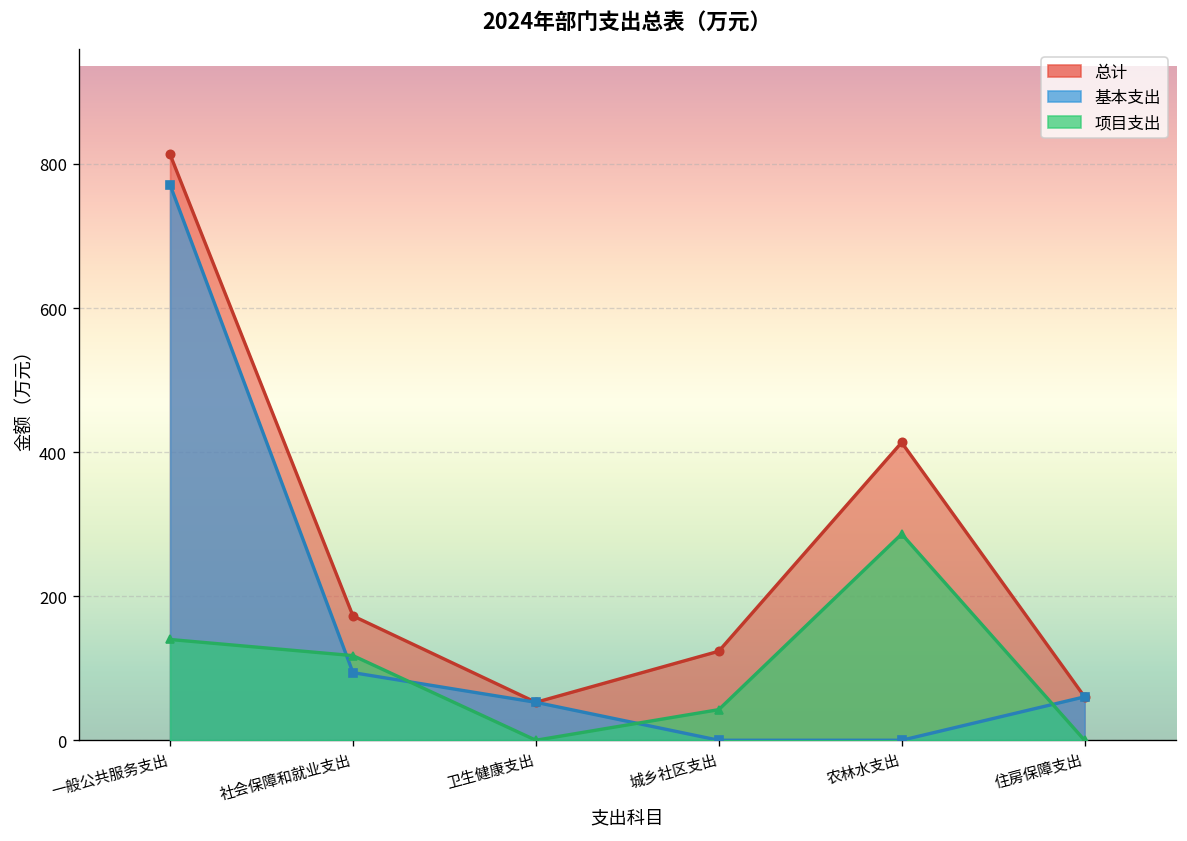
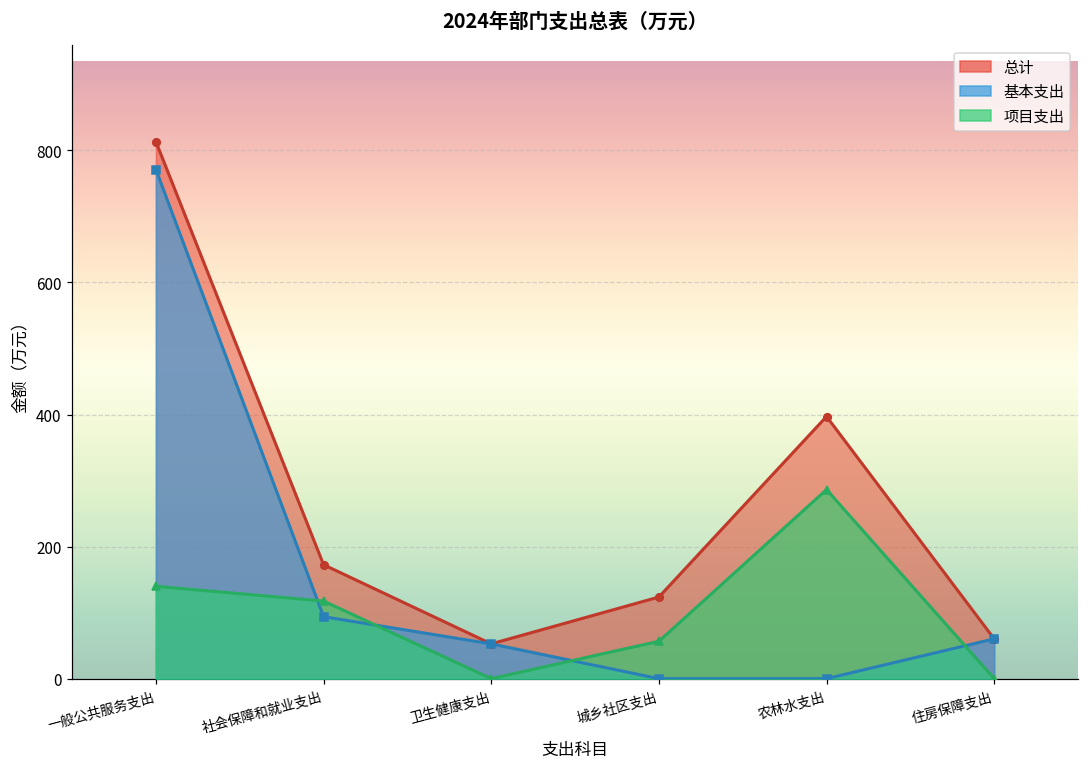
  {
    "总计": {
      "一般公共服务支出": 810,
      "社会保障和就业支出": 170,
      "城乡社区支出": 120,
-     "农林水支出": 410
+     "农林水支出": 400
    },
    "基本支出": {
      "一般公共服务支出": 770,
      "社会保障和就业支出": 90,
      "城乡社区支出": 0,
      "农林水支出": 0
    },
    "项目支出": {
      "一般公共服务支出": 140,
      "社会保障和就业支出": 120,
      "卫生健康支出": 0,
-     "城乡社区支出": 40,
+     "城乡社区支出": 60,
      "农林水支出": 290,
      "住房保障支出": 0
    }
  }
